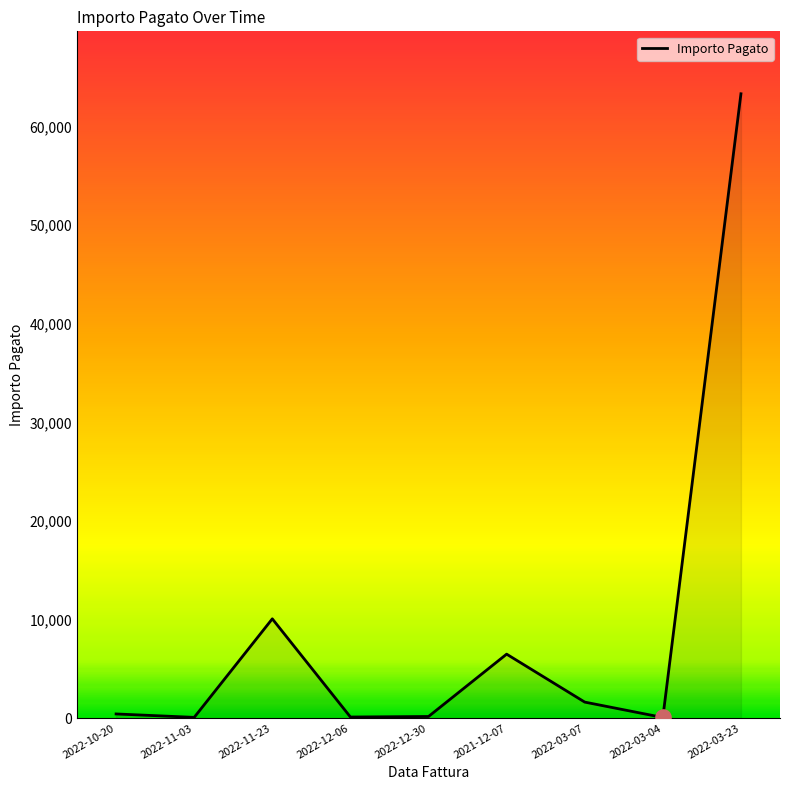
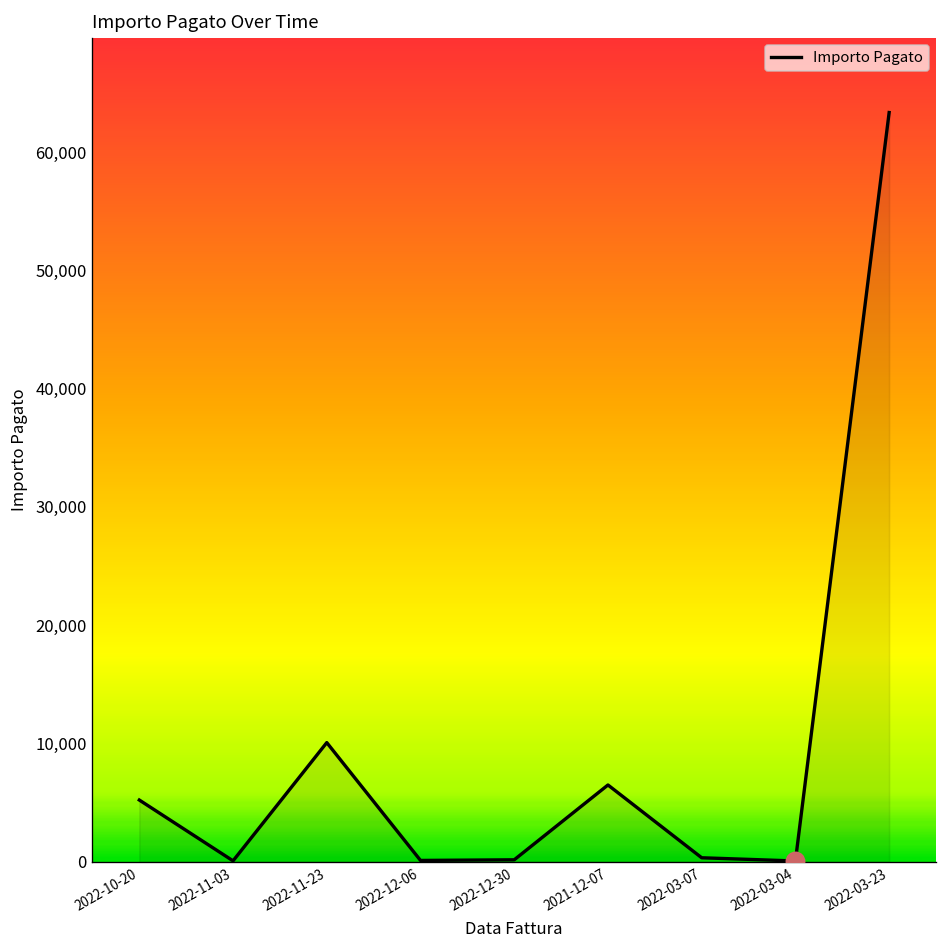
  {
    "Importo Pagato": {
-     "2022-10-20": "0",
+     "2022-10-20": "5,000",
      "2022-11-03": "0",
      "2022-11-23": "10,000",
      "2022-12-06": "0",
      "2022-12-30": "0",
      "2021-12-07": "6,000",
-     "2022-03-07": "2,000",
+     "2022-03-07": "0",
      "2022-03-23": "63,000"
    }
  }
